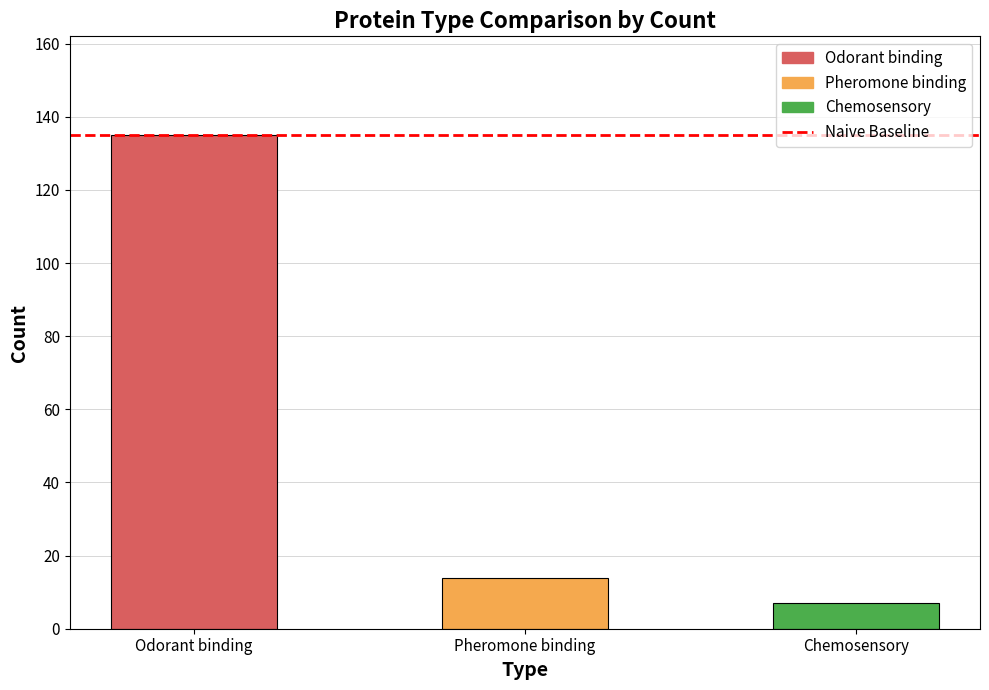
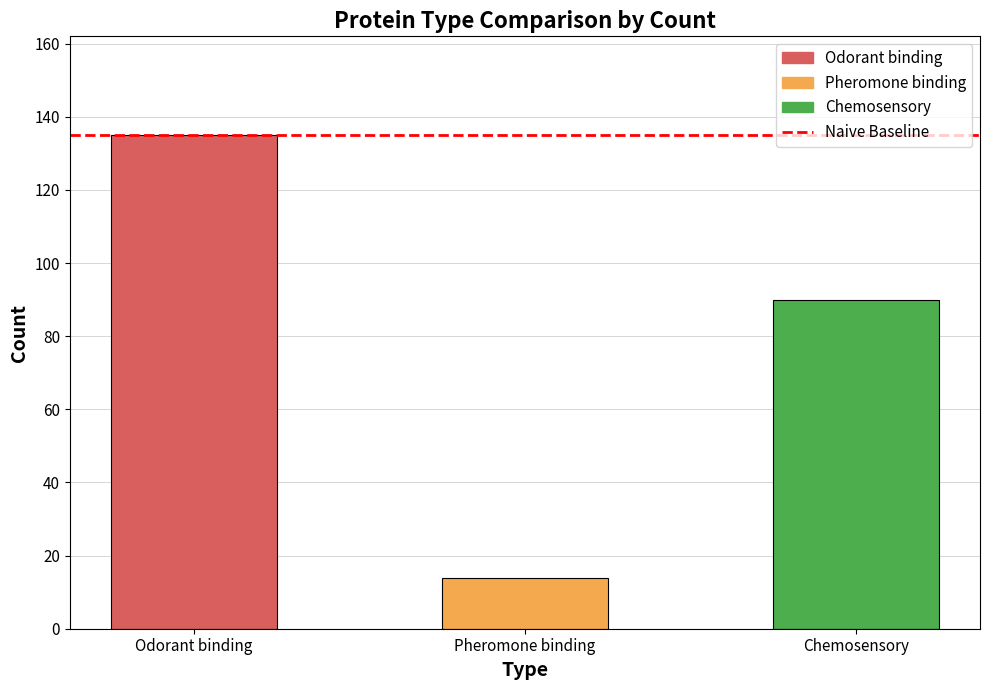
  {
    "Odorant binding": 135,
    "Pheromone binding": 14,
-   "Chemosensory": 7
+   "Chemosensory": 90
  }
